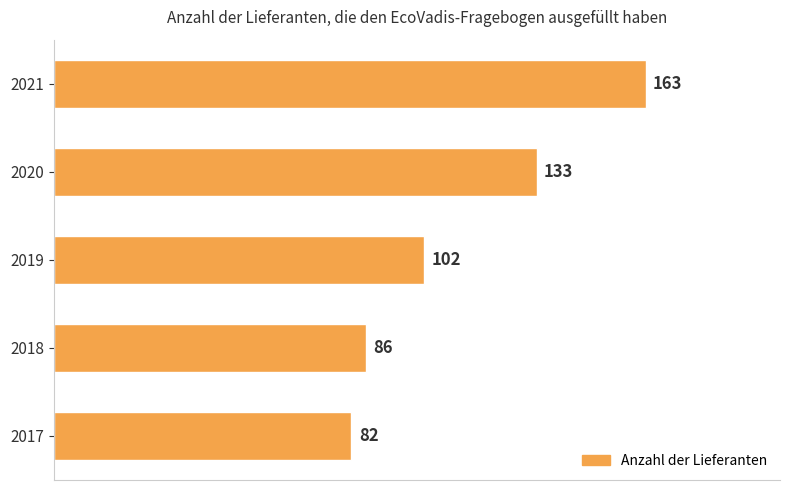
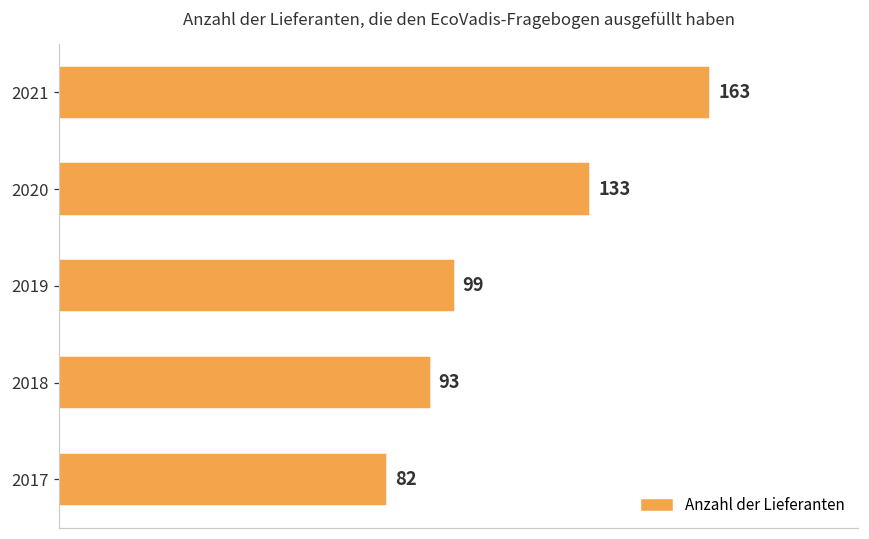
  {
    "2021": 163,
    "2020": 133,
-   "2019": 102,
-   "2018": 86,
+   "2019": 99,
+   "2018": 93,
    "2017": 82
  }
